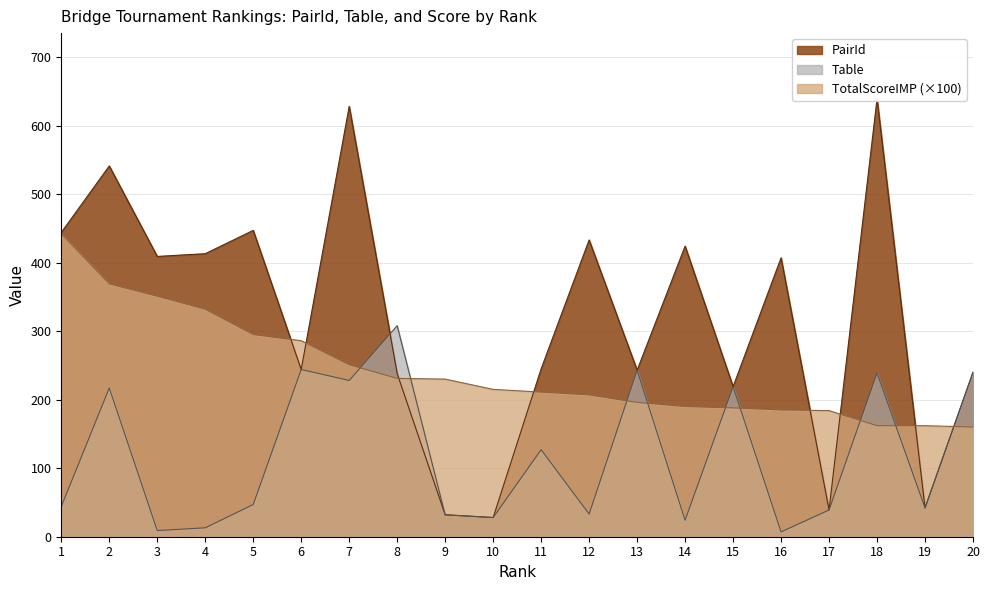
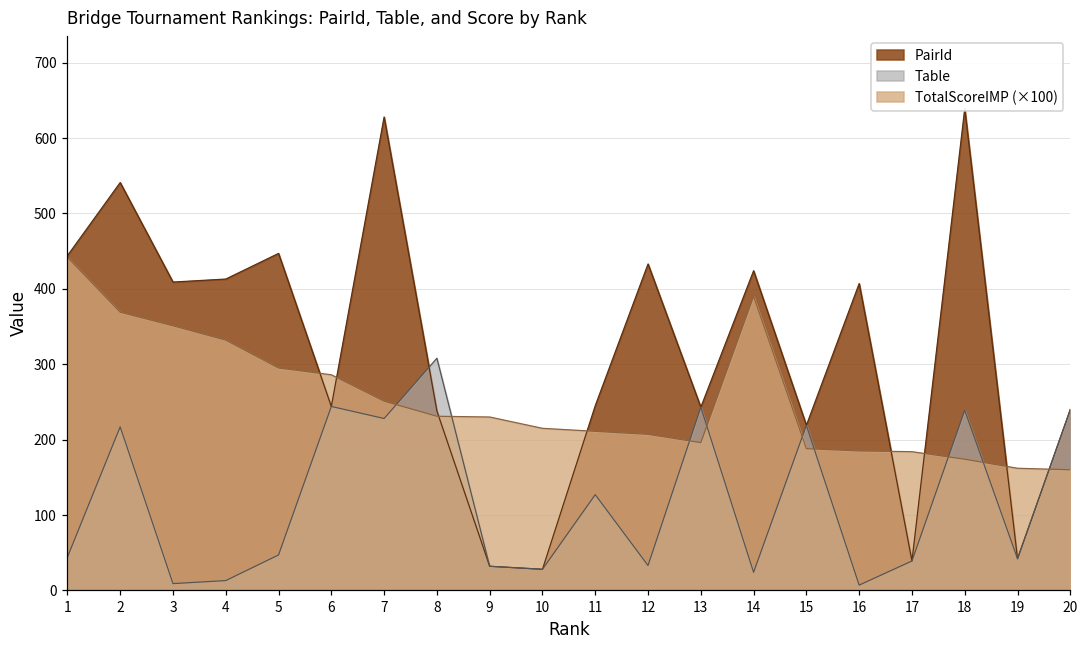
  {
    "PairId": {
      "2": 540,
      "3": 410,
      "4": 410,
      "5": 450,
      "7": 630,
      "8": 240,
      "11": 250,
      "12": 430,
      "14": 420,
      "16": 410
    },
    "Table": {
      "1": 40,
      "2": 220,
      "3": 10,
      "4": 10,
      "5": 50,
      "7": 230,
      "8": 310,
      "11": 130,
      "12": 30,
      "14": 20,
      "16": 10,
      "18": 240
    },
    "TotalScoreIMP (×100)": {
      "2": 370,
      "3": 350,
      "4": 330,
      "5": 300,
      "6": 290,
      "7": 250,
      "8": 230,
      "9": 230,
      "10": 220,
      "11": 210,
      "12": 210,
      "13": 200,
-     "14": 190,
+     "14": 390,
      "15": 190,
      "16": 190,
      "17": 180,
-     "18": 160,
+     "18": 170,
      "19": 160,
      "20": 160
    }
  }
